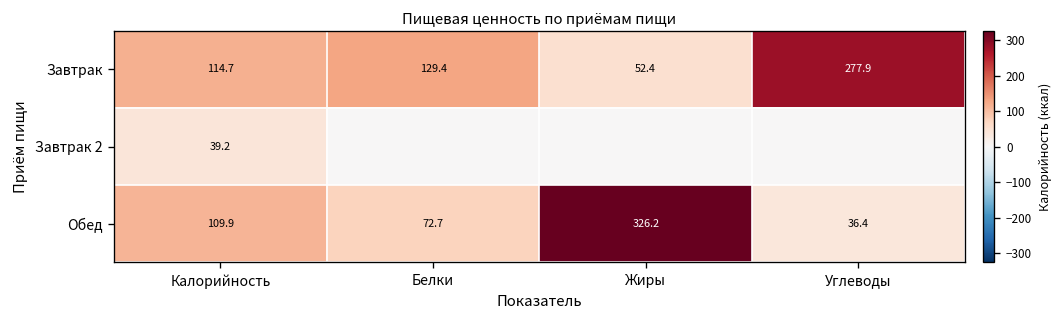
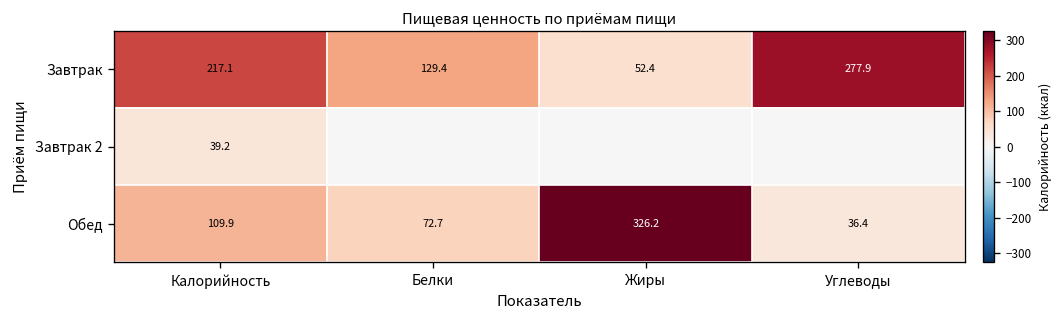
  {
    "Завтрак": {
-     "Калорийность": 114.7,
+     "Калорийность": 217.1,
      "Белки": 129.4,
      "Жиры": 52.4,
      "Углеводы": 277.9
    },
    "Завтрак 2": {
      "Калорийность": 39.2
    },
    "Обед": {
      "Калорийность": 109.9,
      "Белки": 72.7,
      "Жиры": 326.2,
      "Углеводы": 36.4
    }
  }
